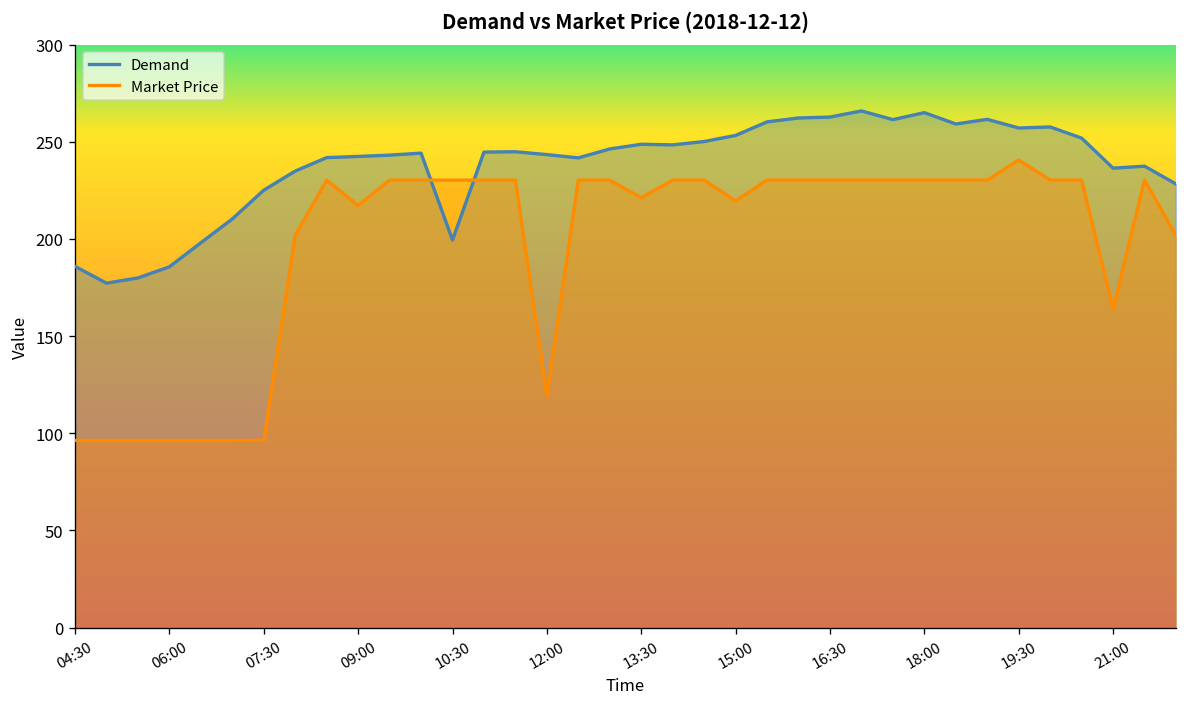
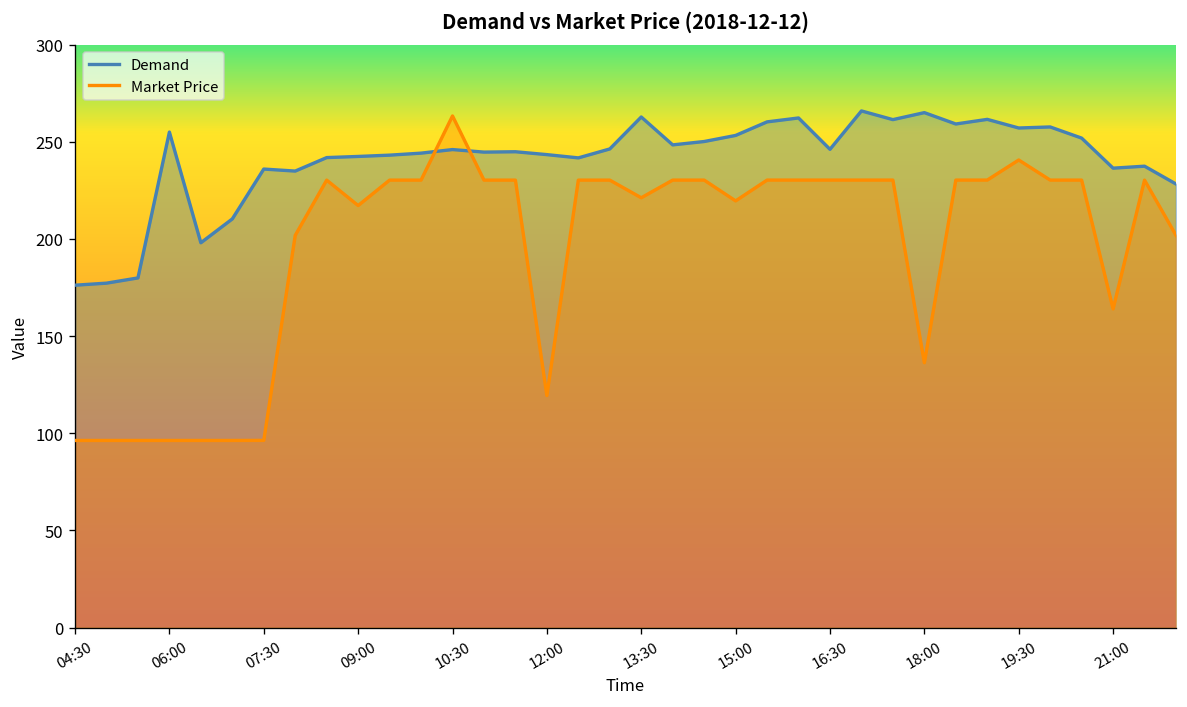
  {
    "Demand": {
-     "04:30": 186,
-     "06:00": 186,
-     "07:30": 225,
+     "04:30": 176,
+     "06:00": 255,
+     "07:30": 236,
      "09:00": 242,
-     "10:30": 199,
+     "10:30": 246,
      "12:00": 243,
-     "13:30": 249,
+     "13:30": 263,
      "15:00": 253,
-     "16:30": 263,
+     "16:30": 246,
      "18:00": 265,
      "19:30": 257,
      "21:00": 236
    },
    "Market Price": {
      "04:30": 96,
      "06:00": 96,
      "07:30": 96,
      "09:00": 217,
-     "10:30": 230,
+     "10:30": 263,
      "12:00": 119,
      "13:30": 221,
      "15:00": 220,
      "16:30": 230,
-     "18:00": 230,
+     "18:00": 136,
      "19:30": 241,
      "21:00": 164
    }
  }
